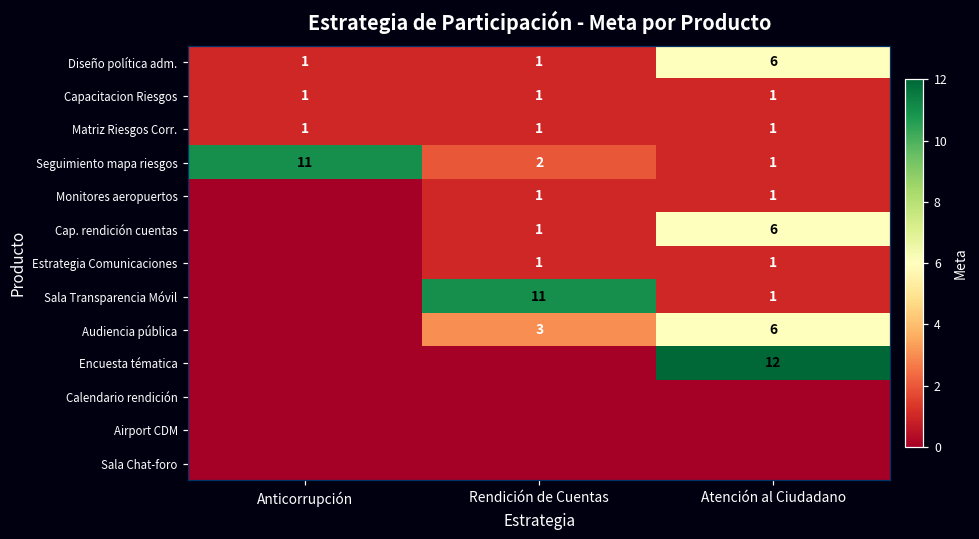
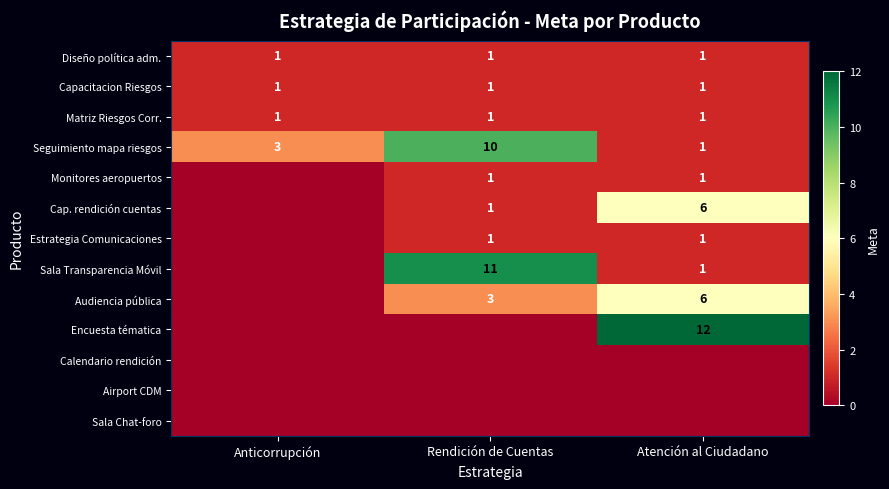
  {
    "Diseño política adm.": {
      "Anticorrupción": 1,
      "Rendición de Cuentas": 1,
-     "Atención al Ciudadano": 6
+     "Atención al Ciudadano": 1
    },
    "Capacitacion Riesgos": {
      "Anticorrupción": 1,
      "Rendición de Cuentas": 1,
      "Atención al Ciudadano": 1
    },
    "Matriz Riesgos Corr.": {
      "Anticorrupción": 1,
      "Rendición de Cuentas": 1,
      "Atención al Ciudadano": 1
    },
    "Seguimiento mapa riesgos": {
-     "Anticorrupción": 11,
-     "Rendición de Cuentas": 2,
+     "Anticorrupción": 3,
+     "Rendición de Cuentas": 10,
      "Atención al Ciudadano": 1
    },
    "Monitores aeropuertos": {
      "Rendición de Cuentas": 1,
      "Atención al Ciudadano": 1
    },
    "Cap. rendición cuentas": {
      "Rendición de Cuentas": 1,
      "Atención al Ciudadano": 6
    },
    "Estrategia Comunicaciones": {
      "Rendición de Cuentas": 1,
      "Atención al Ciudadano": 1
    },
    "Sala Transparencia Móvil": {
      "Rendición de Cuentas": 11,
      "Atención al Ciudadano": 1
    },
    "Audiencia pública": {
      "Rendición de Cuentas": 3,
      "Atención al Ciudadano": 6
    },
    "Encuesta tématica": {
      "Atención al Ciudadano": 12
    }
  }
